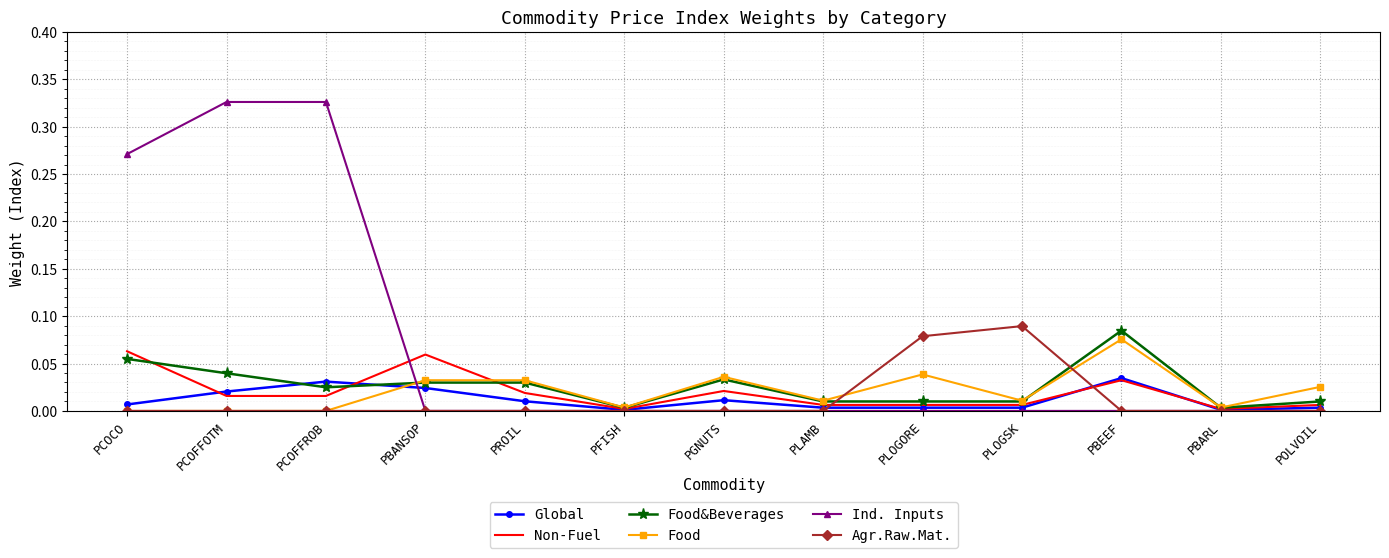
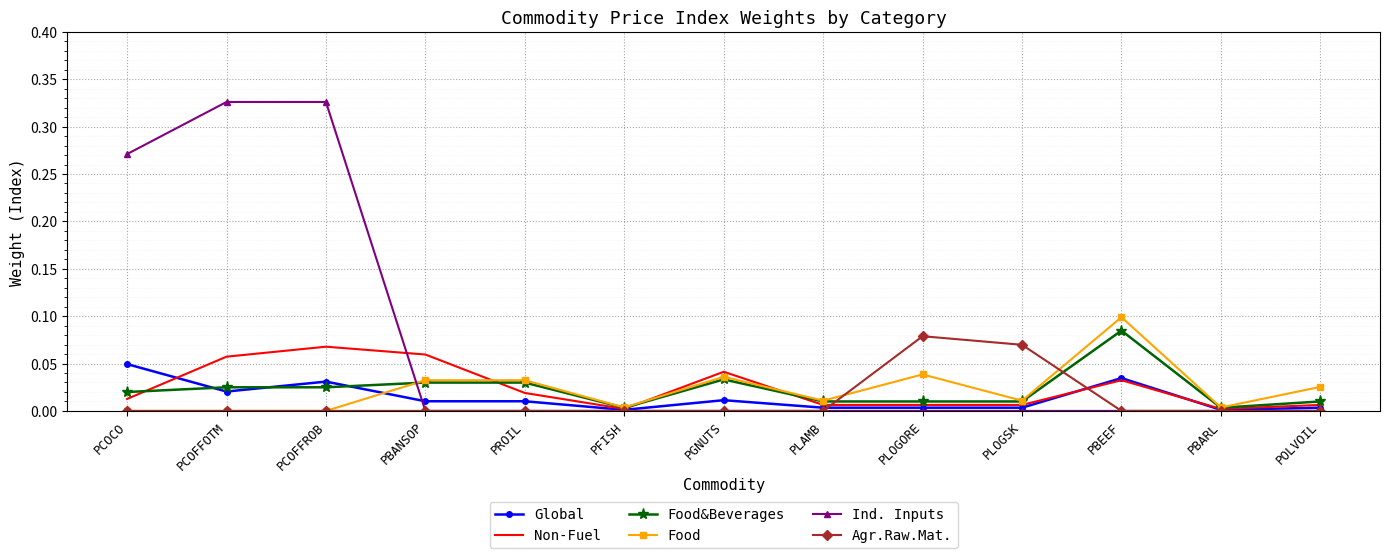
  {
    "Global": {
-     "PCOCO": 0.01,
+     "PCOCO": 0.05,
      "PCOFFOTM": 0.02,
      "PCOFFROB": 0.03,
-     "PBANSOP": 0.02,
+     "PBANSOP": 0.01,
      "PROIL": 0.01,
      "PGNUTS": 0.01,
      "PLAMB": 0.00,
      "PLOGORE": 0.00,
      "PLOGSK": 0.00,
      "POLVOIL": 0.00
    },
    "Non-Fuel": {
-     "PCOCO": 0.06,
-     "PCOFFOTM": 0.02,
-     "PCOFFROB": 0.02,
+     "PCOCO": 0.01,
+     "PCOFFOTM": 0.06,
+     "PCOFFROB": 0.07,
      "PBANSOP": 0.06,
      "PROIL": 0.02,
-     "PGNUTS": 0.02,
+     "PGNUTS": 0.04,
      "PLAMB": 0.01,
      "PLOGORE": 0.01,
      "PLOGSK": 0.01,
      "POLVOIL": 0.01
    },
    "Food&Beverages": {
-     "PCOCO": 0.05,
-     "PCOFFOTM": 0.04,
+     "PCOCO": 0.02,
+     "PCOFFOTM": 0.02,
      "PCOFFROB": 0.02,
      "PGNUTS": 0.03,
      "PLOGORE": 0.01,
      "PBEEF": 0.08,
      "POLVOIL": 0.01
    },
    "Food": {
      "PGNUTS": 0.04,
      "PLOGORE": 0.04,
-     "PBEEF": 0.08,
+     "PBEEF": 0.10,
      "POLVOIL": 0.03
    },
    "Ind. Inputs": {
      "PCOCO": 0.27,
      "PCOFFOTM": 0.33,
      "PCOFFROB": 0.33,
      "PLOGORE": 0.00,
      "PLOGSK": 0.00
    },
    "Agr.Raw.Mat.": {
      "PLOGORE": 0.08,
-     "PLOGSK": 0.09
+     "PLOGSK": 0.07
    }
  }
